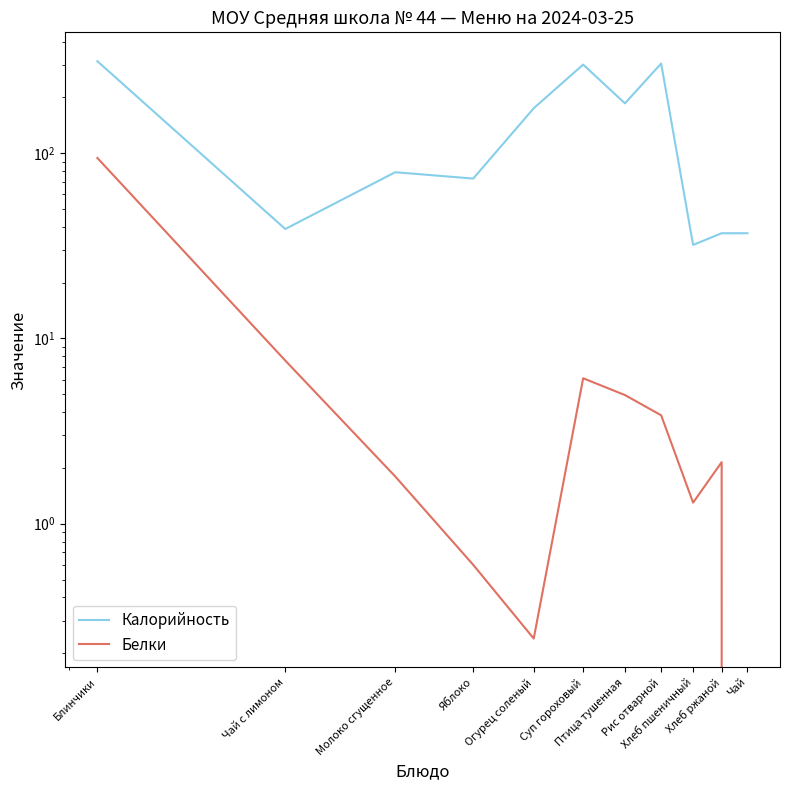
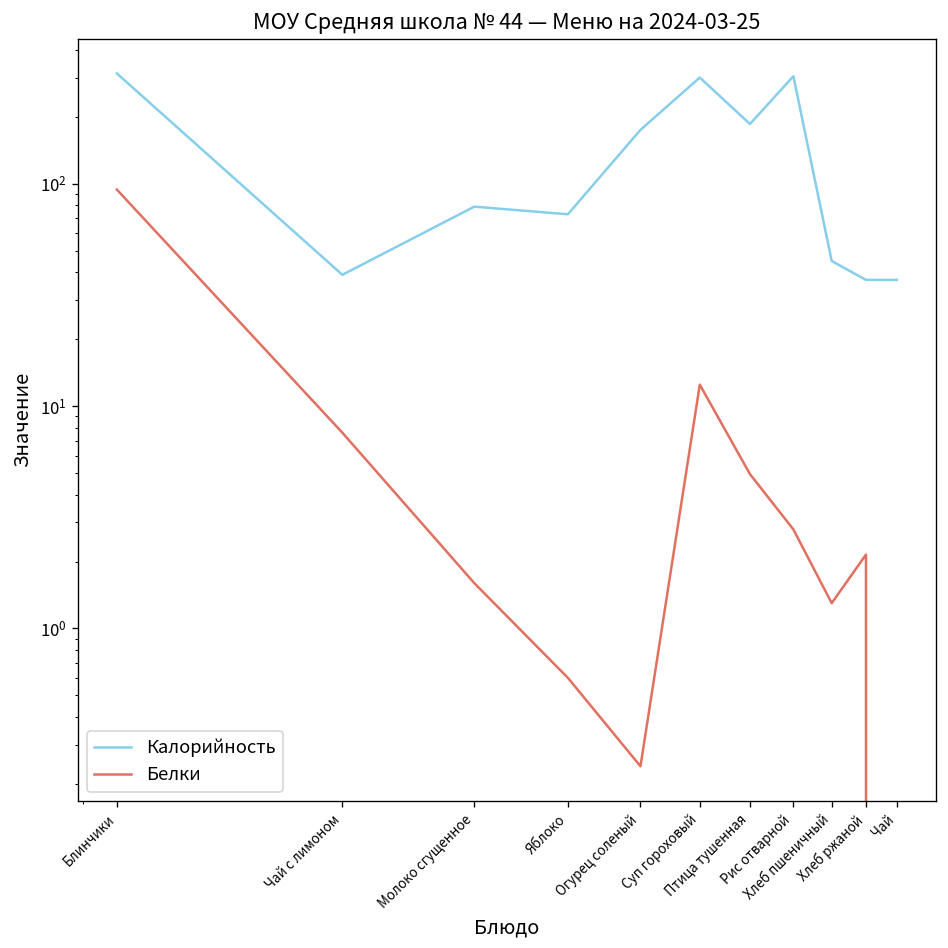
  {
    "Калорийность": {
      "Блинчики": 310,
      "Чай с лимоном": 39,
      "Молоко сгущенное": 79,
      "Яблоко": 73,
      "Огурец соленый": 180,
      "Суп гороховый": 300,
      "Птица тушенная": 190,
      "Рис отварной": 310,
-     "Хлеб пшеничный": 32,
+     "Хлеб пшеничный": 45,
      "Хлеб ржаной": 37,
      "Чай": 37
    },
    "Белки": {
      "Блинчики": 90,
      "Чай с лимоном": 7.6,
-     "Молоко сгущенное": 1.8,
+     "Молоко сгущенное": 1.6,
      "Яблоко": 0.6,
      "Огурец соленый": 0.24,
-     "Суп гороховый": 6.1,
+     "Суп гороховый": 13,
      "Птица тушенная": 5.0,
-     "Рис отварной": 3.9,
+     "Рис отварной": 2.8,
      "Хлеб пшеничный": 1.3,
      "Хлеб ржаной": 2.2
    }
  }
